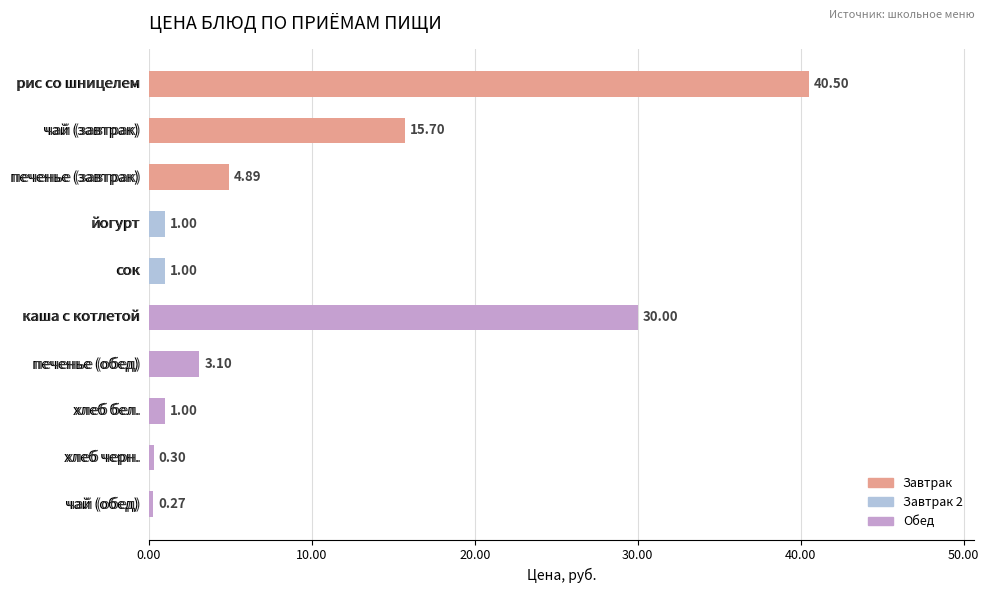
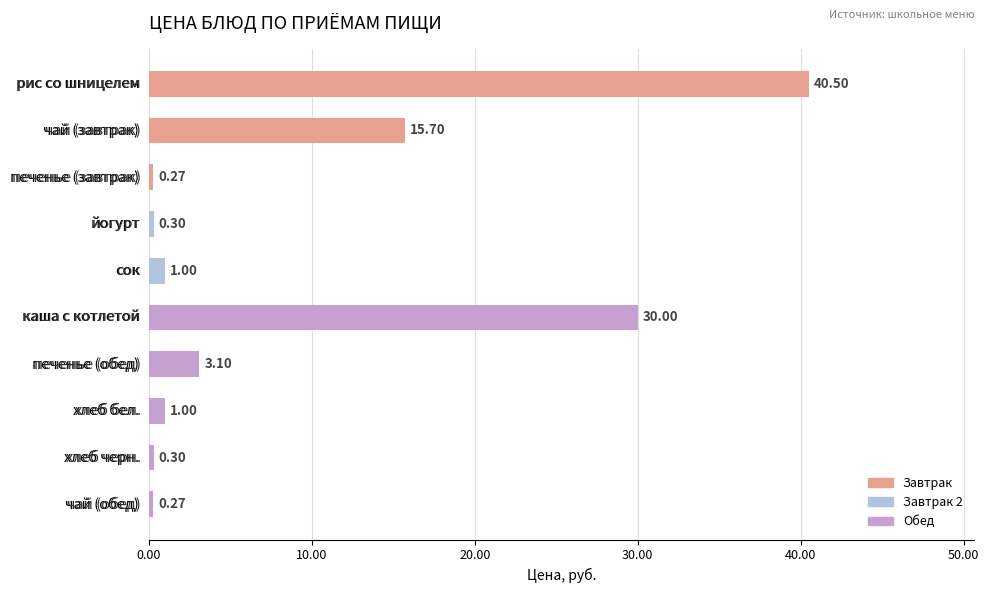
  {
    "рис со шницелем": 40.50,
    "чай (завтрак)": 15.70,
-   "печенье (завтрак)": 4.89,
-   "йогурт": 1.00,
+   "печенье (завтрак)": 0.27,
+   "йогурт": 0.30,
    "сок": 1.00,
    "каша с котлетой": 30.00,
    "печенье (обед)": 3.10,
    "хлеб бел.": 1.00,
    "хлеб черн.": 0.30,
    "чай (обед)": 0.27
  }
